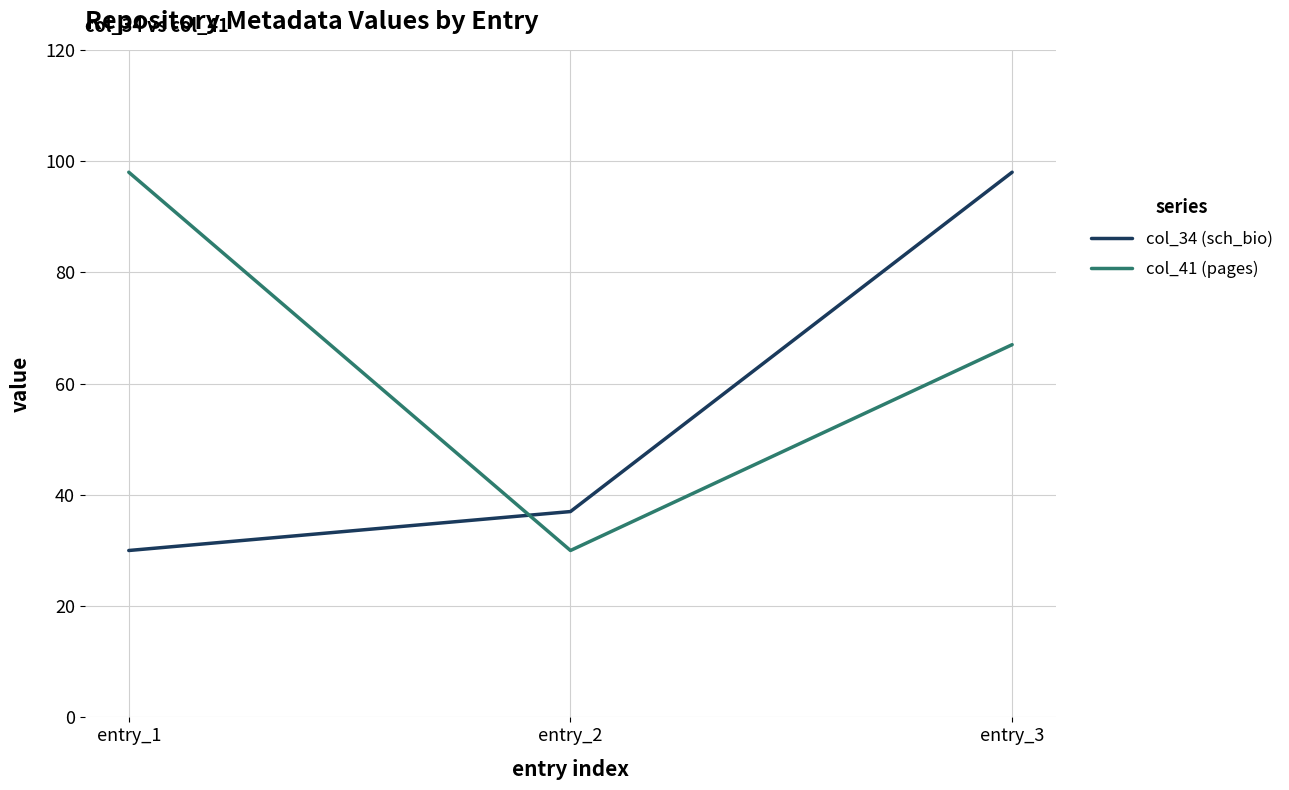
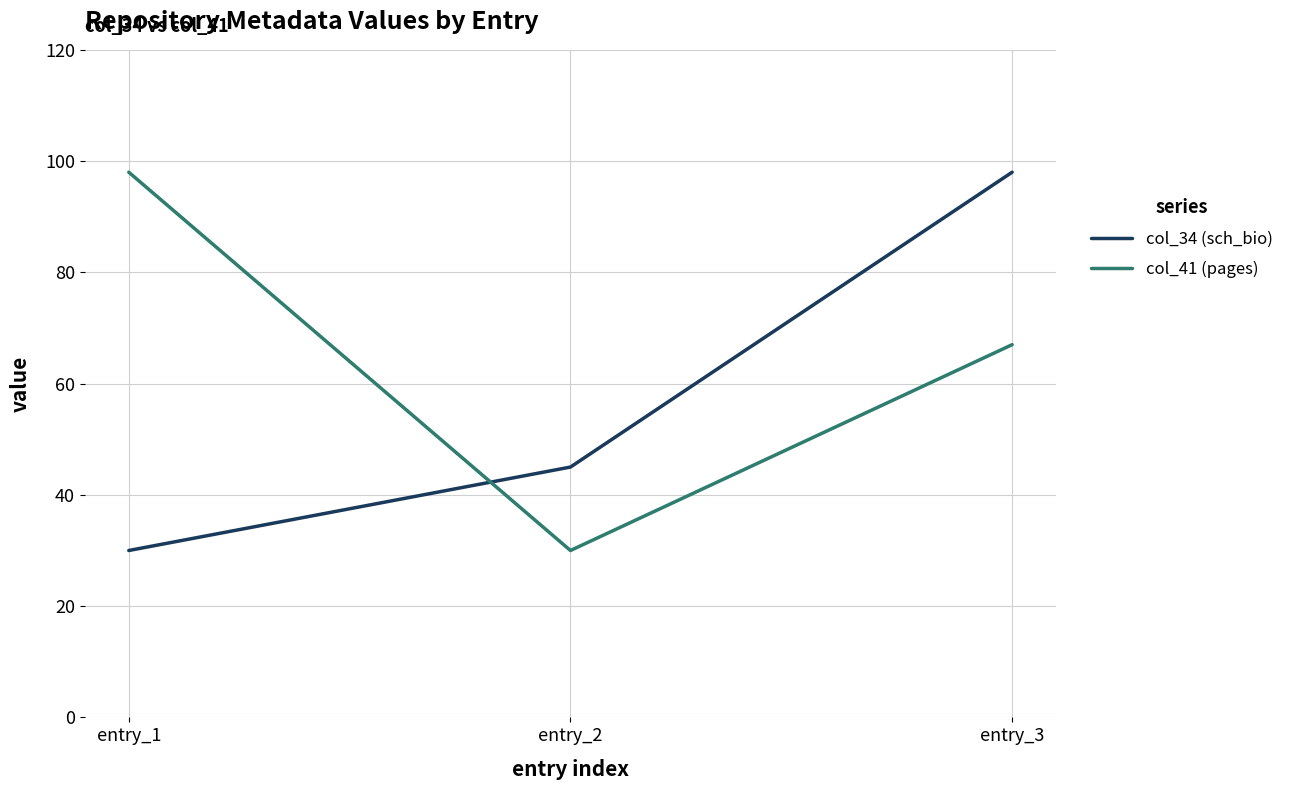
  {
    "col_34 (sch_bio)": {
      "entry_1": 30,
-     "entry_2": 37,
+     "entry_2": 45,
      "entry_3": 98
    },
    "col_41 (pages)": {
      "entry_1": 98,
      "entry_2": 30,
      "entry_3": 67
    }
  }
